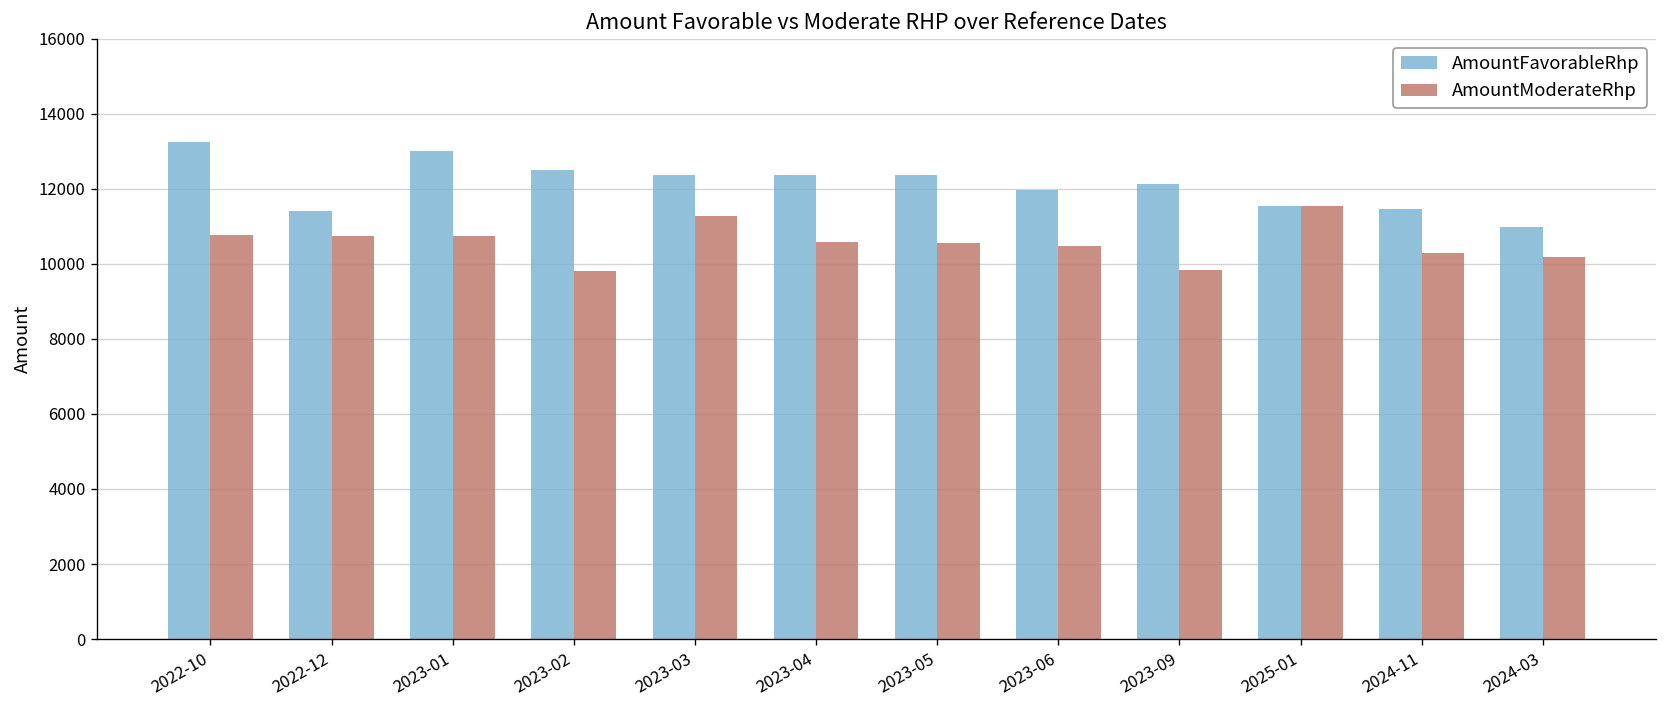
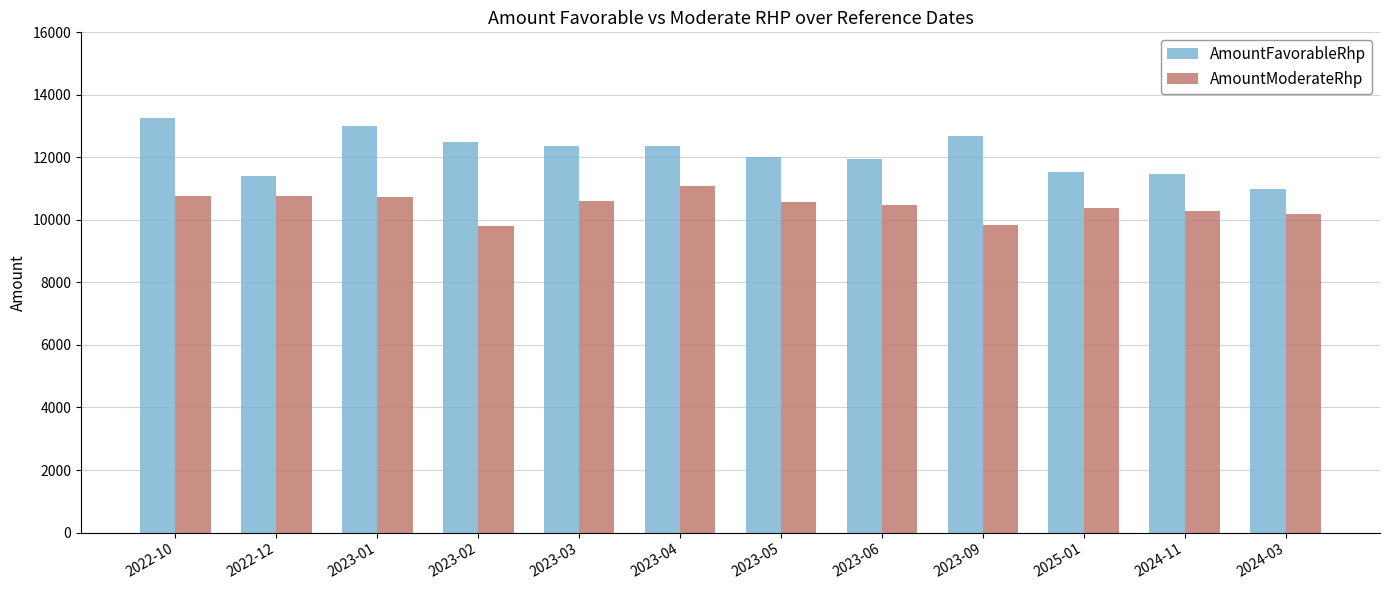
  {
    "AmountFavorableRhp": {
      "2022-10": 13300,
      "2022-12": 11400,
      "2023-01": 13000,
      "2023-02": 12500,
      "2023-03": 12400,
      "2023-04": 12400,
-     "2023-05": 12400,
+     "2023-05": 12000,
      "2023-06": 12000,
-     "2023-09": 12100,
+     "2023-09": 12700,
      "2025-01": 11500,
      "2024-11": 11500,
      "2024-03": 11000
    },
    "AmountModerateRhp": {
      "2022-10": 10800,
      "2022-12": 10800,
      "2023-01": 10700,
      "2023-02": 9800,
-     "2023-03": 11300,
-     "2023-04": 10600,
+     "2023-03": 10600,
+     "2023-04": 11100,
      "2023-05": 10600,
      "2023-06": 10500,
      "2023-09": 9800,
-     "2025-01": 11500,
+     "2025-01": 10400,
      "2024-11": 10300,
      "2024-03": 10200
    }
  }
